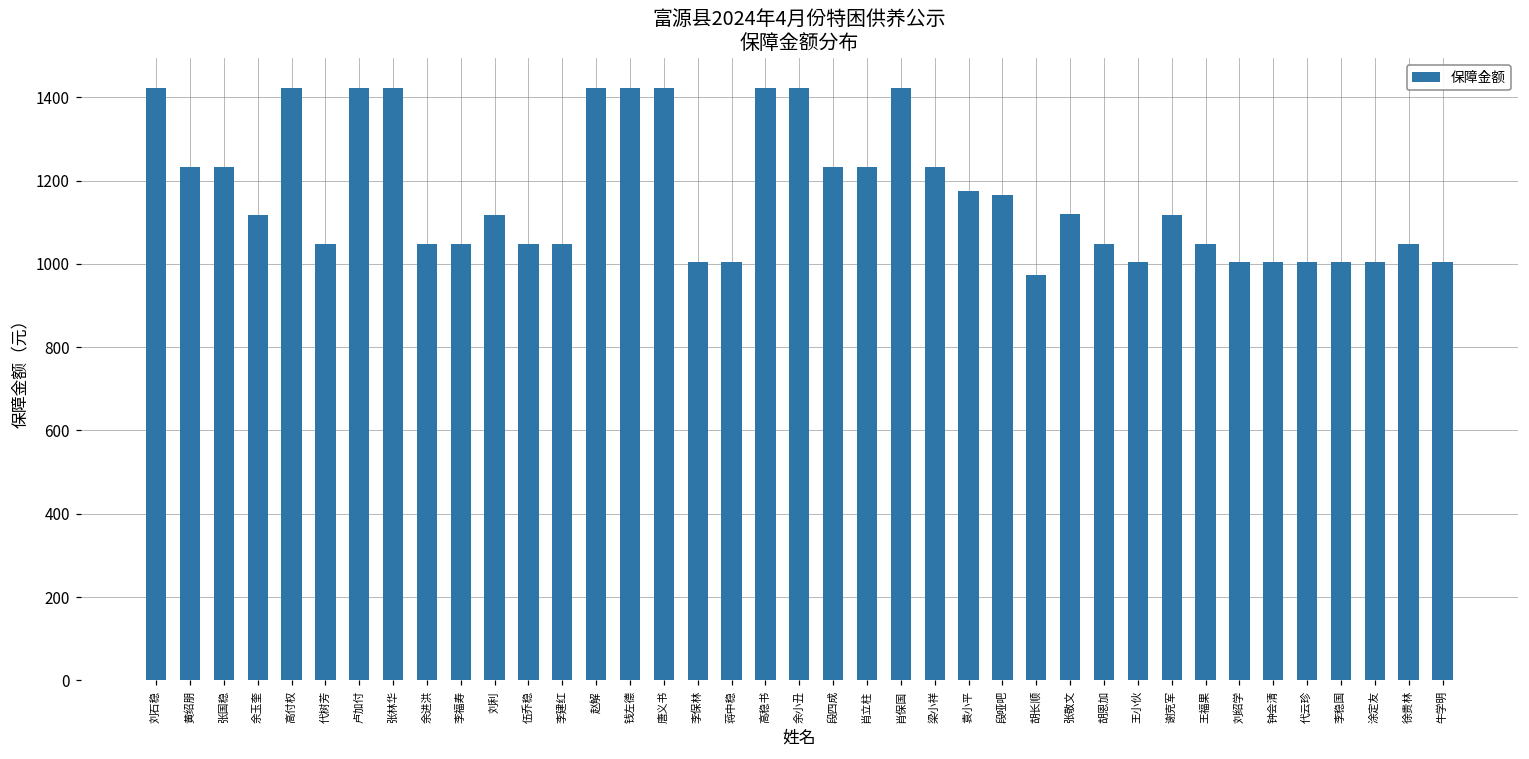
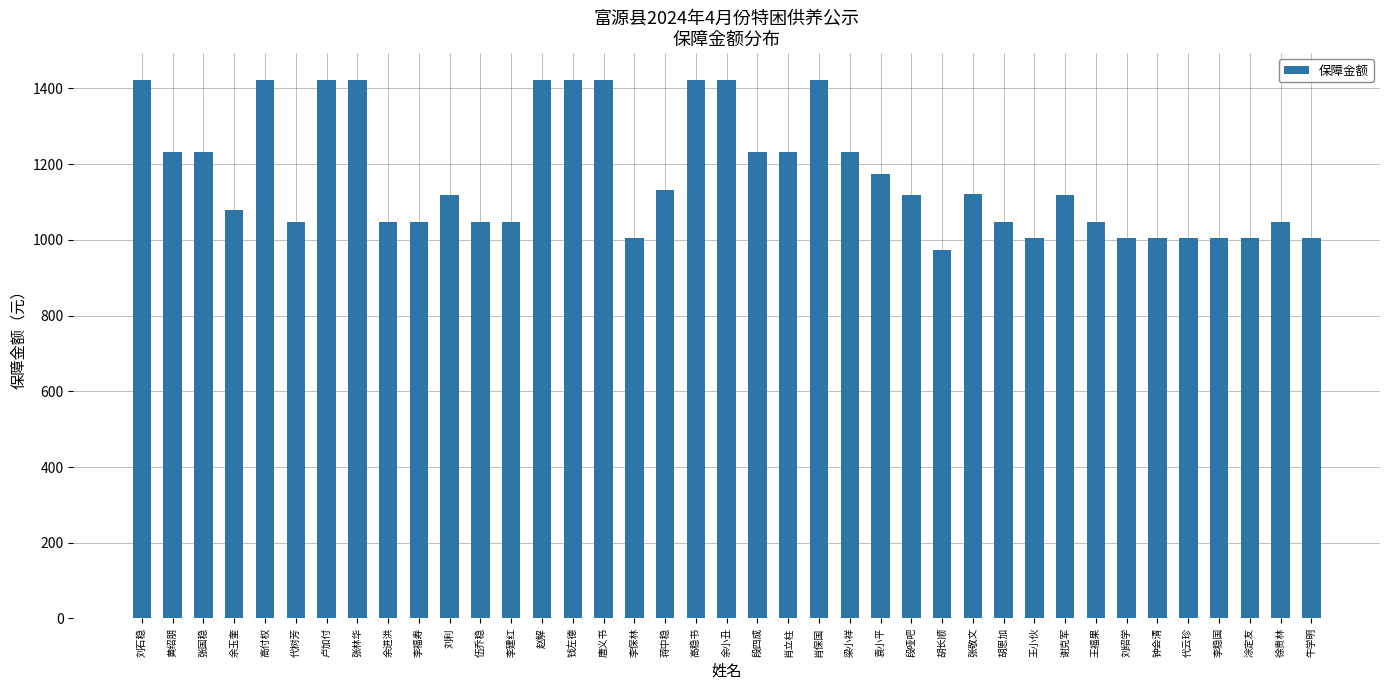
  {
    "刘石稳": 1420,
    "黄绍朋": 1230,
    "张国稳": 1230,
-   "余玉奎": 1120,
+   "余玉奎": 1080,
    "高付权": 1420,
    "代树芳": 1050,
    "卢加付": 1420,
    "张林华": 1420,
    "余进洪": 1050,
    "李福寿": 1050,
    "刘利": 1120,
    "伍乔稳": 1050,
    "李建红": 1050,
    "赵解": 1420,
    "钱左德": 1420,
    "唐义书": 1420,
    "李保林": 1000,
-   "蒋中稳": 1000,
+   "蒋中稳": 1130,
    "高稳书": 1420,
    "余小丑": 1420,
    "段四成": 1230,
    "肖立柱": 1230,
    "肖保国": 1420,
    "梁小祥": 1230,
    "袁小平": 1170,
-   "段哑吧": 1170,
+   "段哑吧": 1120,
    "胡长顺": 970,
    "张敬文": 1120,
    "胡恩加": 1050,
    "王小伙": 1000,
    "谢克军": 1120,
    "王福果": 1050,
    "刘绍学": 1000,
    "钟会清": 1000,
    "代云珍": 1000,
    "李稳国": 1000,
    "涂定友": 1000,
    "徐贵林": 1050,
    "牛学明": 1000
  }
